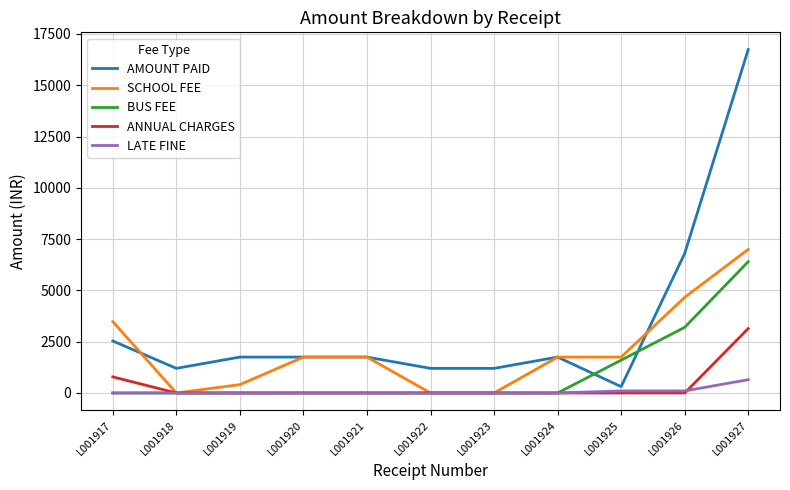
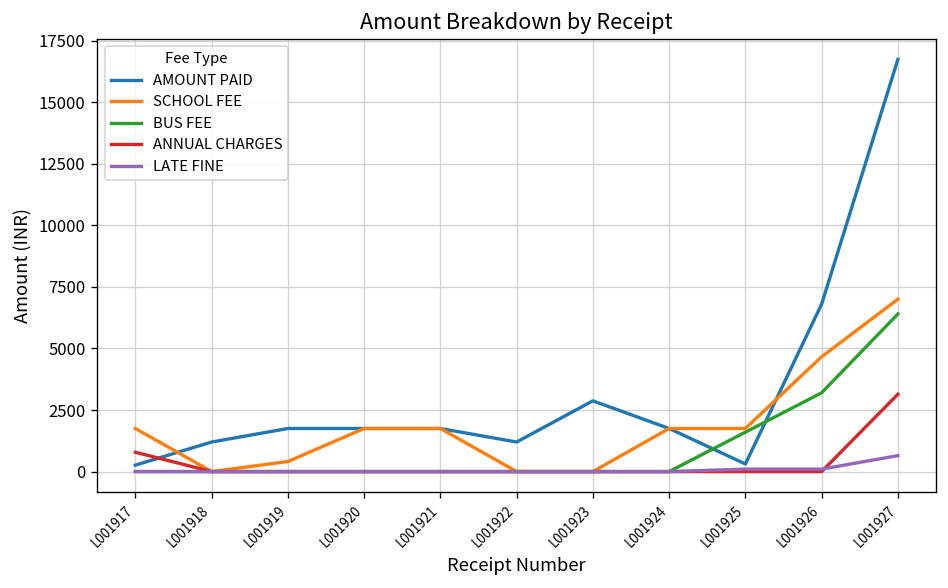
  {
    "AMOUNT PAID": {
-     "L001917": 2500,
+     "L001917": 300,
      "L001918": 1200,
      "L001919": 1800,
      "L001922": 1200,
-     "L001923": 1200,
+     "L001923": 2900,
      "L001925": 300,
      "L001926": 6800,
      "L001927": 16700
    },
    "SCHOOL FEE": {
-     "L001917": 3500,
+     "L001917": 1800,
      "L001919": 400,
      "L001925": 1800,
      "L001926": 4700,
      "L001927": 7000
    },
    "BUS FEE": {
      "L001925": 1600,
      "L001926": 3200,
      "L001927": 6400
    },
    "ANNUAL CHARGES": {
      "L001917": 800,
      "L001927": 3100
    },
    "LATE FINE": {
      "L001927": 600
    }
  }
